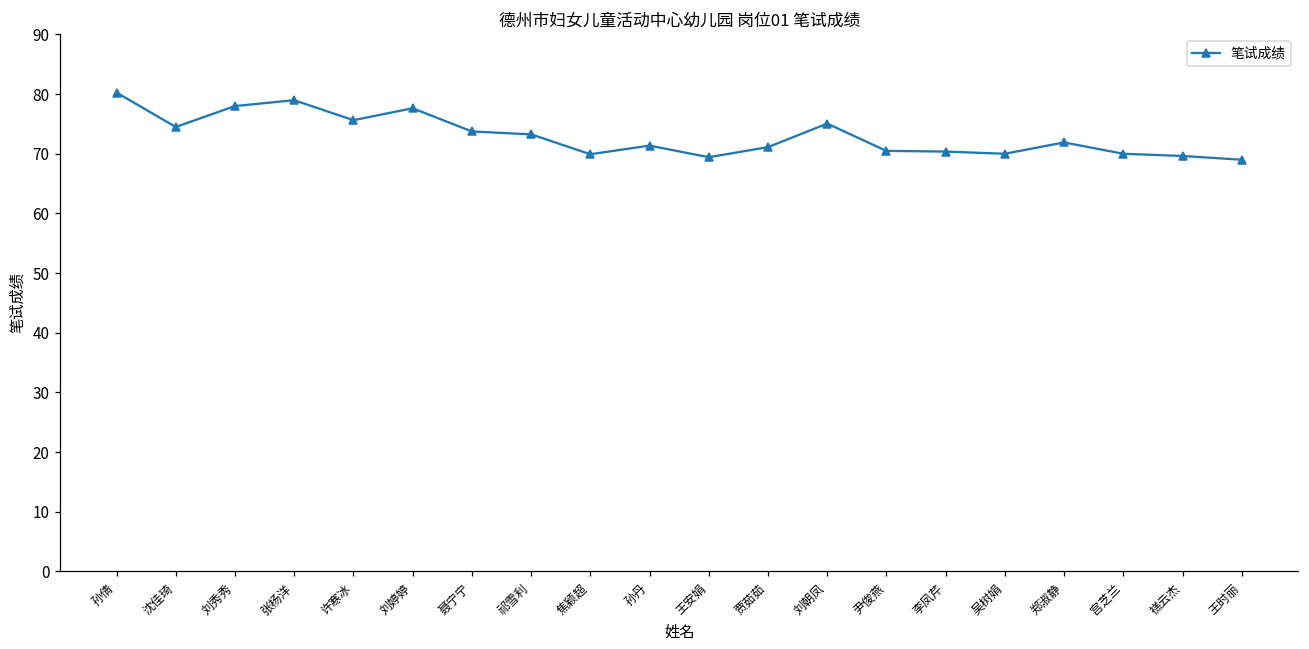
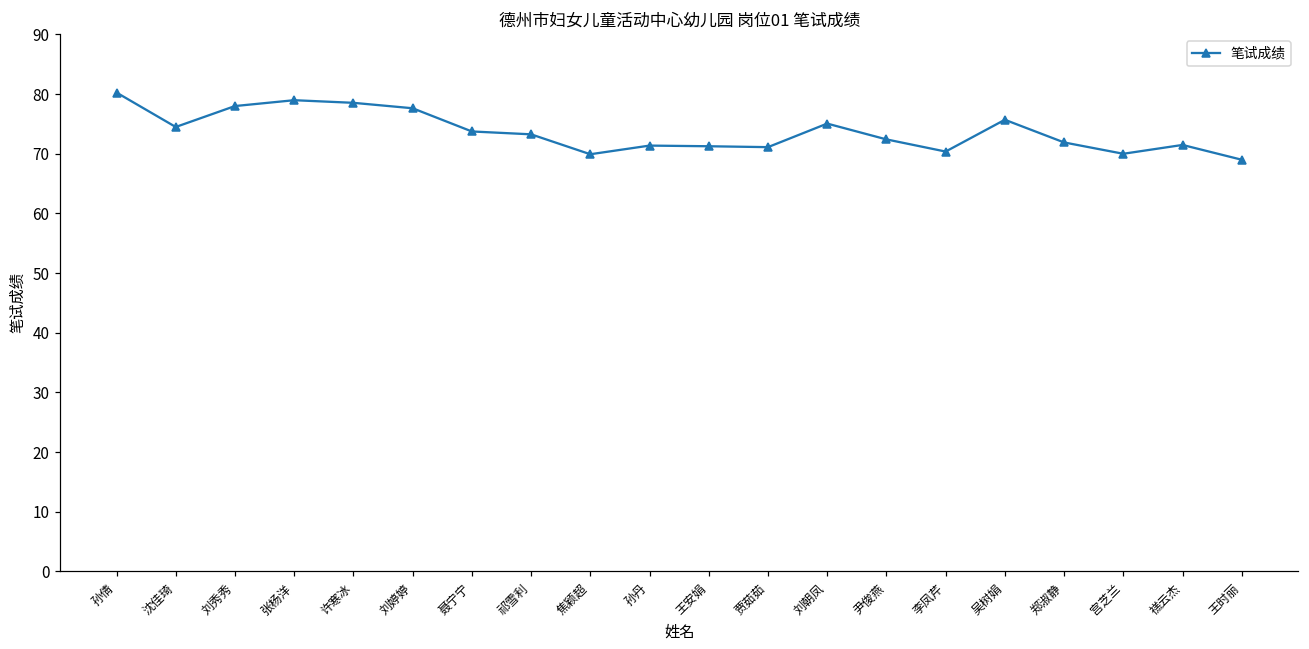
  {
    "孙倩": 80,
    "沈佳琦": 74,
    "刘秀秀": 78,
    "张杨洋": 79,
-   "许寒冰": 76,
+   "许寒冰": 79,
    "刘婷婷": 78,
    "聂宁宁": 74,
    "祁雪利": 73,
    "焦颖超": 70,
    "孙丹": 71,
-   "王安娟": 69,
+   "王安娟": 71,
    "贾茹茹": 71,
    "刘朝凤": 75,
-   "尹俊燕": 70,
+   "尹俊燕": 72,
    "李凤芹": 70,
-   "吴树娟": 70,
+   "吴树娟": 76,
    "郑淑静": 72,
    "宫芝兰": 70,
-   "禚云杰": 70,
+   "禚云杰": 71,
    "王时丽": 69
  }
